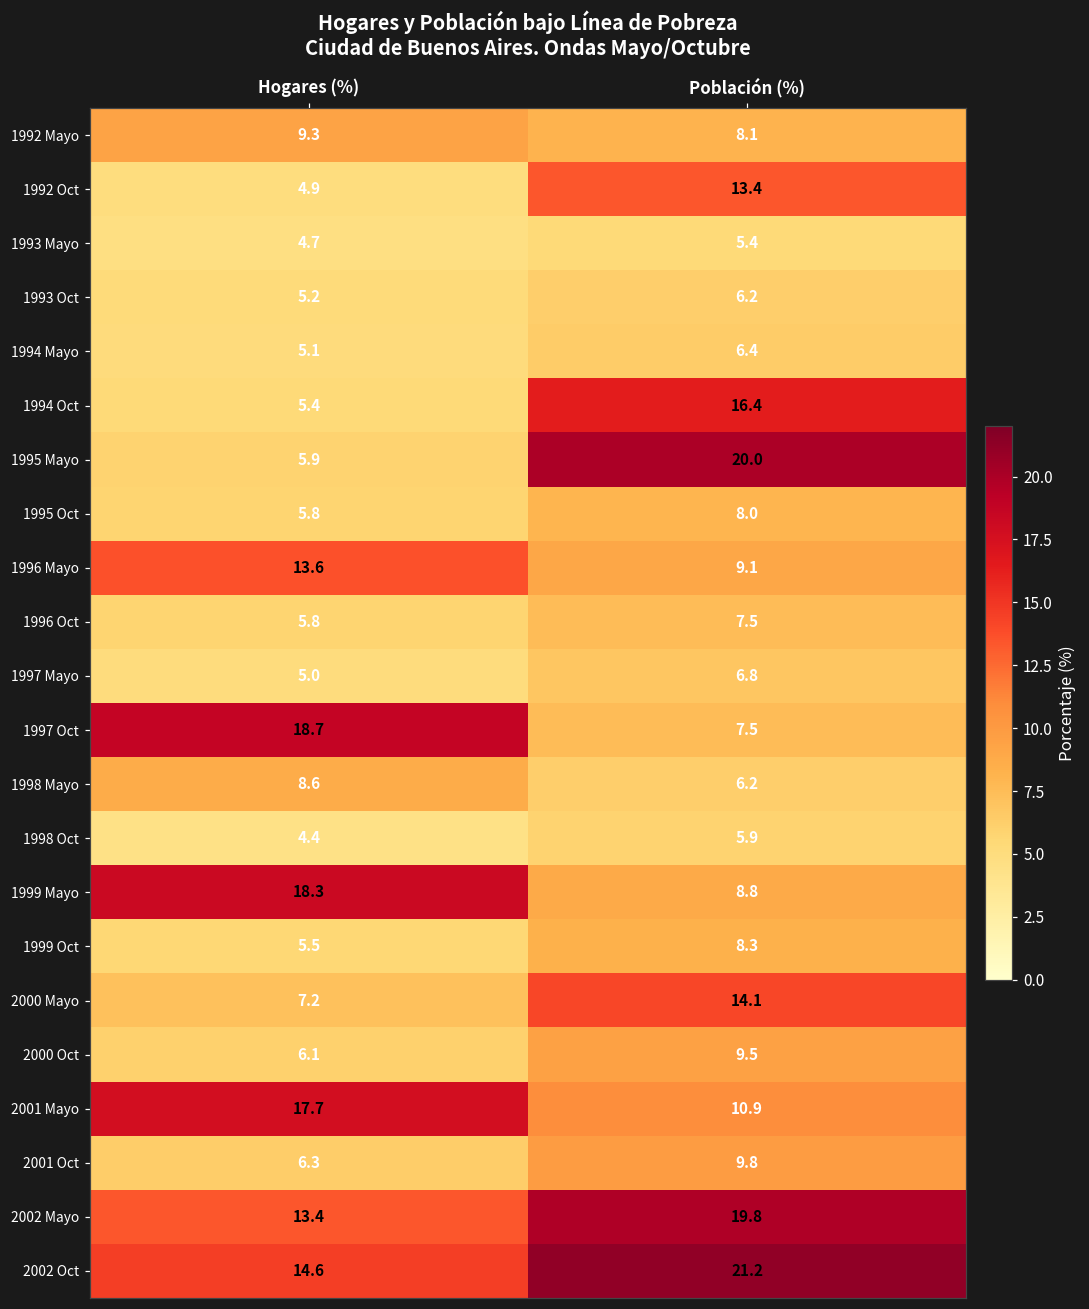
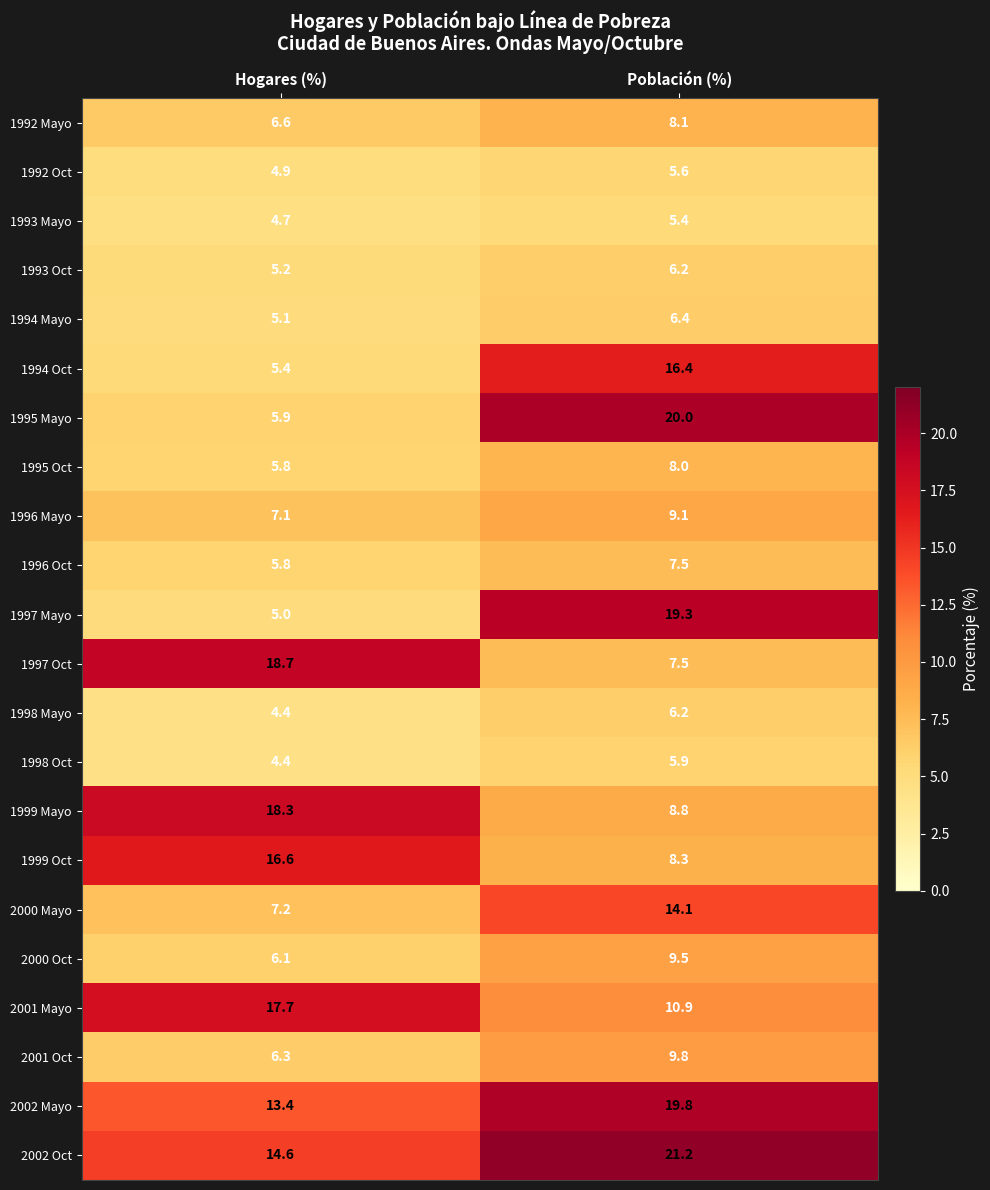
  {
    "1992 Mayo": {
-     "Hogares (%)": 9.3,
+     "Hogares (%)": 6.6,
      "Población (%)": 8.1
    },
    "1992 Oct": {
      "Hogares (%)": 4.9,
-     "Población (%)": 13.4
+     "Población (%)": 5.6
    },
    "1993 Mayo": {
      "Hogares (%)": 4.7,
      "Población (%)": 5.4
    },
    "1993 Oct": {
      "Hogares (%)": 5.2,
      "Población (%)": 6.2
    },
    "1994 Mayo": {
      "Hogares (%)": 5.1,
      "Población (%)": 6.4
    },
    "1994 Oct": {
      "Hogares (%)": 5.4,
      "Población (%)": 16.4
    },
    "1995 Mayo": {
      "Hogares (%)": 5.9,
      "Población (%)": 20.0
    },
    "1995 Oct": {
      "Hogares (%)": 5.8,
      "Población (%)": 8.0
    },
    "1996 Mayo": {
-     "Hogares (%)": 13.6,
+     "Hogares (%)": 7.1,
      "Población (%)": 9.1
    },
    "1996 Oct": {
      "Hogares (%)": 5.8,
      "Población (%)": 7.5
    },
    "1997 Mayo": {
      "Hogares (%)": 5.0,
-     "Población (%)": 6.8
+     "Población (%)": 19.3
    },
    "1997 Oct": {
      "Hogares (%)": 18.7,
      "Población (%)": 7.5
    },
    "1998 Mayo": {
-     "Hogares (%)": 8.6,
+     "Hogares (%)": 4.4,
      "Población (%)": 6.2
    },
    "1998 Oct": {
      "Hogares (%)": 4.4,
      "Población (%)": 5.9
    },
    "1999 Mayo": {
      "Hogares (%)": 18.3,
      "Población (%)": 8.8
    },
    "1999 Oct": {
-     "Hogares (%)": 5.5,
+     "Hogares (%)": 16.6,
      "Población (%)": 8.3
    },
    "2000 Mayo": {
      "Hogares (%)": 7.2,
      "Población (%)": 14.1
    },
    "2000 Oct": {
      "Hogares (%)": 6.1,
      "Población (%)": 9.5
    },
    "2001 Mayo": {
      "Hogares (%)": 17.7,
      "Población (%)": 10.9
    },
    "2001 Oct": {
      "Hogares (%)": 6.3,
      "Población (%)": 9.8
    },
    "2002 Mayo": {
      "Hogares (%)": 13.4,
      "Población (%)": 19.8
    },
    "2002 Oct": {
      "Hogares (%)": 14.6,
      "Población (%)": 21.2
    }
  }
